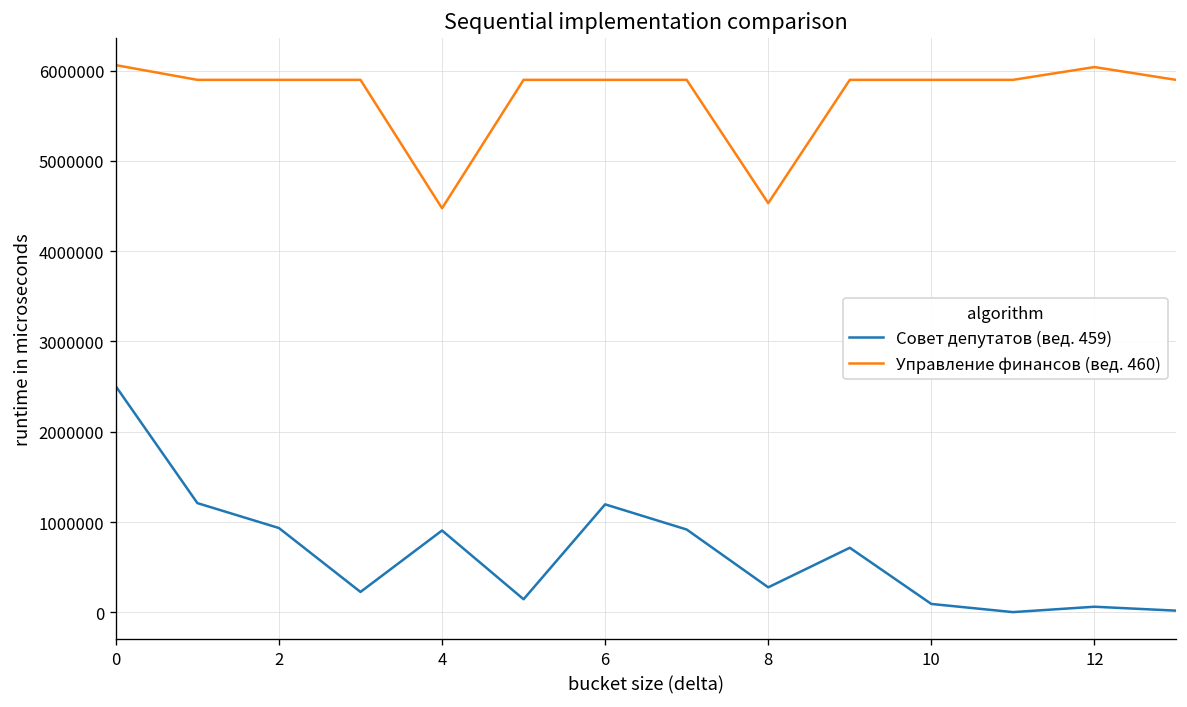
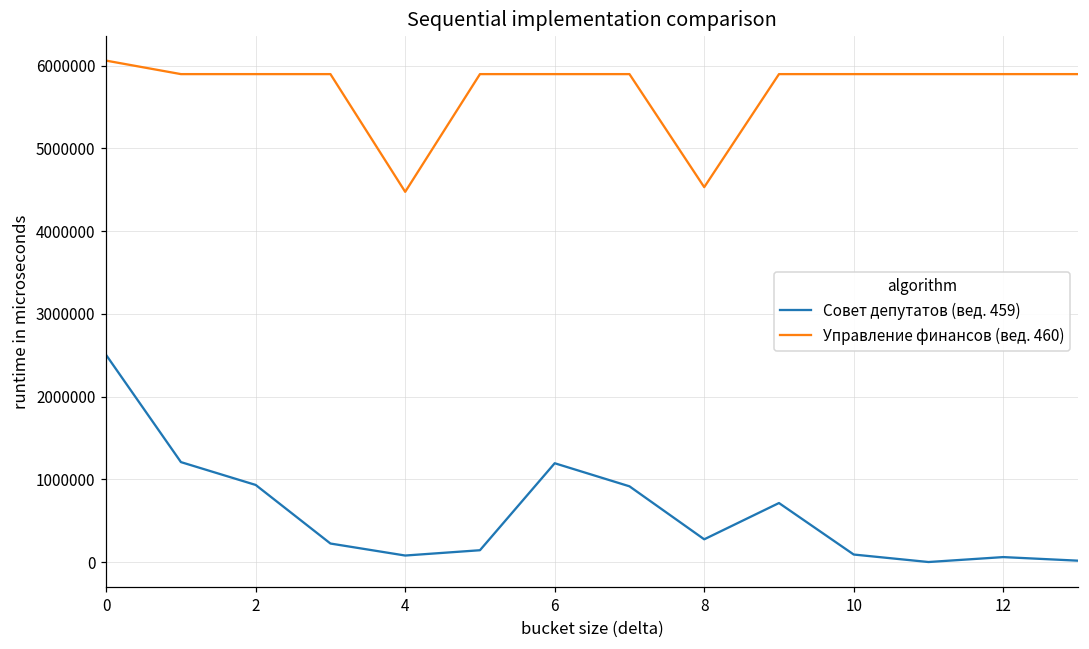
  {
    "Совет депутатов (вед. 459)": {
      "0": 2500000,
      "2": 900000,
-     "4": 900000,
+     "4": 100000,
      "6": 1200000,
      "8": 300000,
      "10": 100000,
      "12": 100000
    },
    "Управление финансов (вед. 460)": {
      "0": 6100000,
      "2": 5900000,
      "4": 4500000,
      "6": 5900000,
      "8": 4500000,
      "10": 5900000,
-     "12": 6000000
+     "12": 5900000
    }
  }
